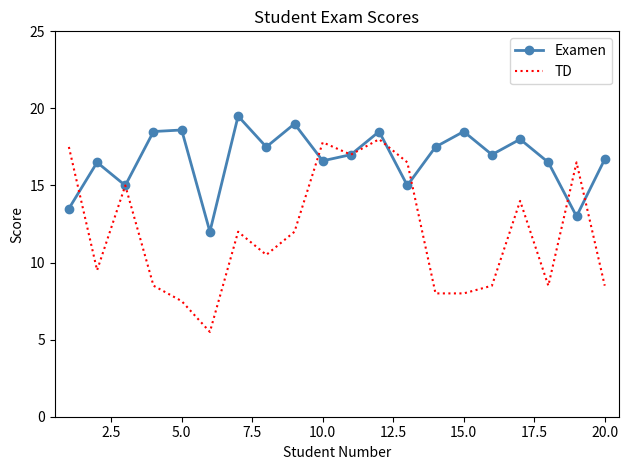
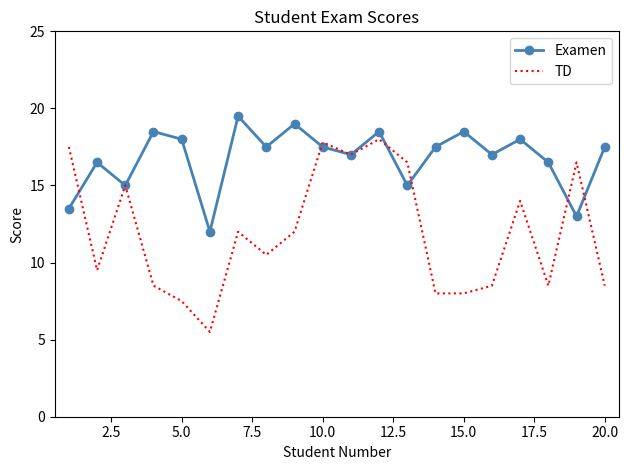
  {
    "Examen": {
-     "5.0": 18.6,
-     "10.0": 16.6,
+     "5.0": 18.0,
+     "10.0": 17.5,
      "15.0": 18.5,
-     "20.0": 16.7
+     "20.0": 17.5
    },
    "TD": {
      "5.0": 7.5,
      "10.0": 17.8,
      "15.0": 8.0,
      "20.0": 8.5
    }
  }
